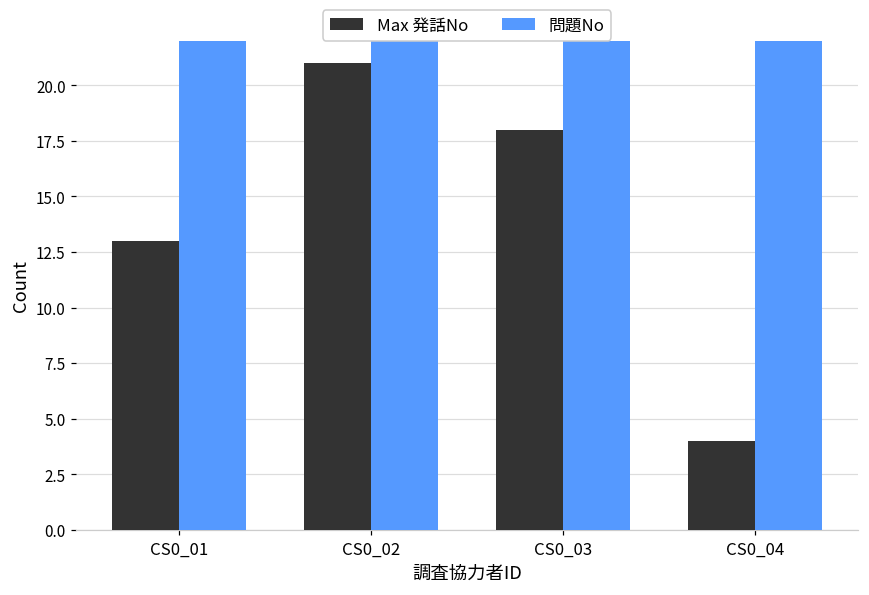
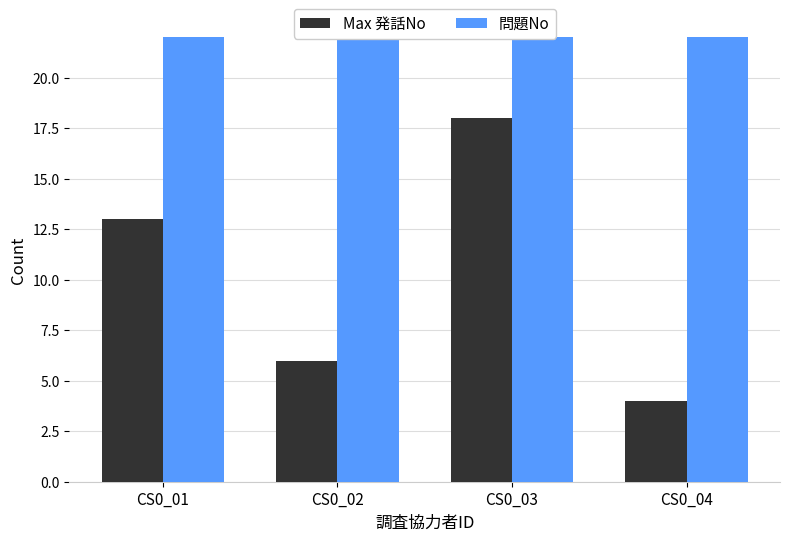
  {
    "Max 発話No": {
      "CS0_01": 13,
-     "CS0_02": 21,
+     "CS0_02": 6,
      "CS0_03": 18,
      "CS0_04": 4
    }
  }
